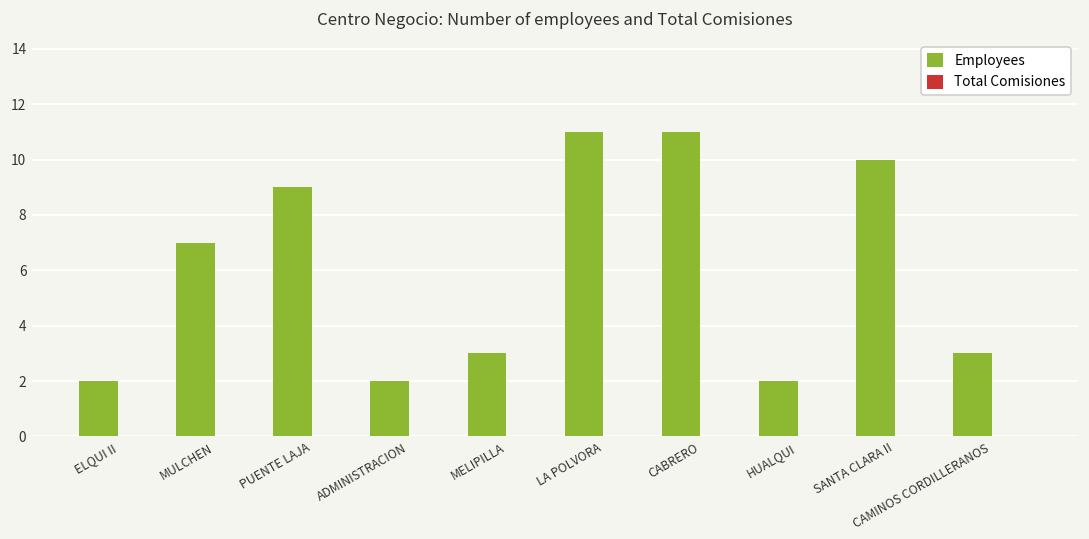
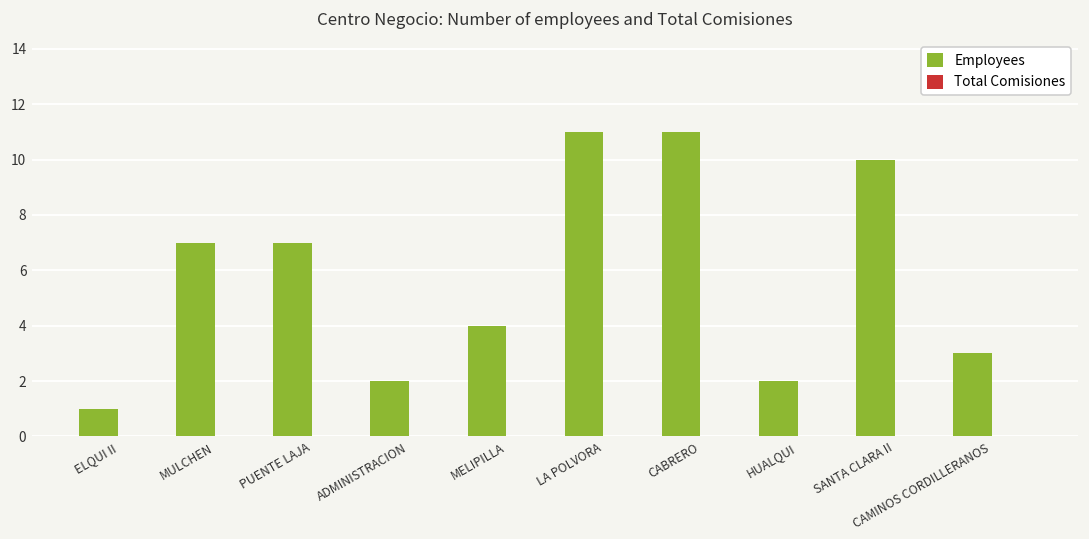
  {
    "Employees": {
-     "ELQUI II": 2,
+     "ELQUI II": 1,
      "MULCHEN": 7,
-     "PUENTE LAJA": 9,
+     "PUENTE LAJA": 7,
      "ADMINISTRACION": 2,
-     "MELIPILLA": 3,
+     "MELIPILLA": 4,
      "LA POLVORA": 11,
      "CABRERO": 11,
      "HUALQUI": 2,
      "SANTA CLARA II": 10,
      "CAMINOS CORDILLERANOS": 3
    },
    "Total Comisiones": {
      "ELQUI II": 0,
      "MULCHEN": 0,
      "PUENTE LAJA": 0,
      "ADMINISTRACION": 0,
      "MELIPILLA": 0,
      "LA POLVORA": 0,
      "CABRERO": 0,
      "HUALQUI": 0,
      "SANTA CLARA II": 0,
      "CAMINOS CORDILLERANOS": 0
    }
  }
